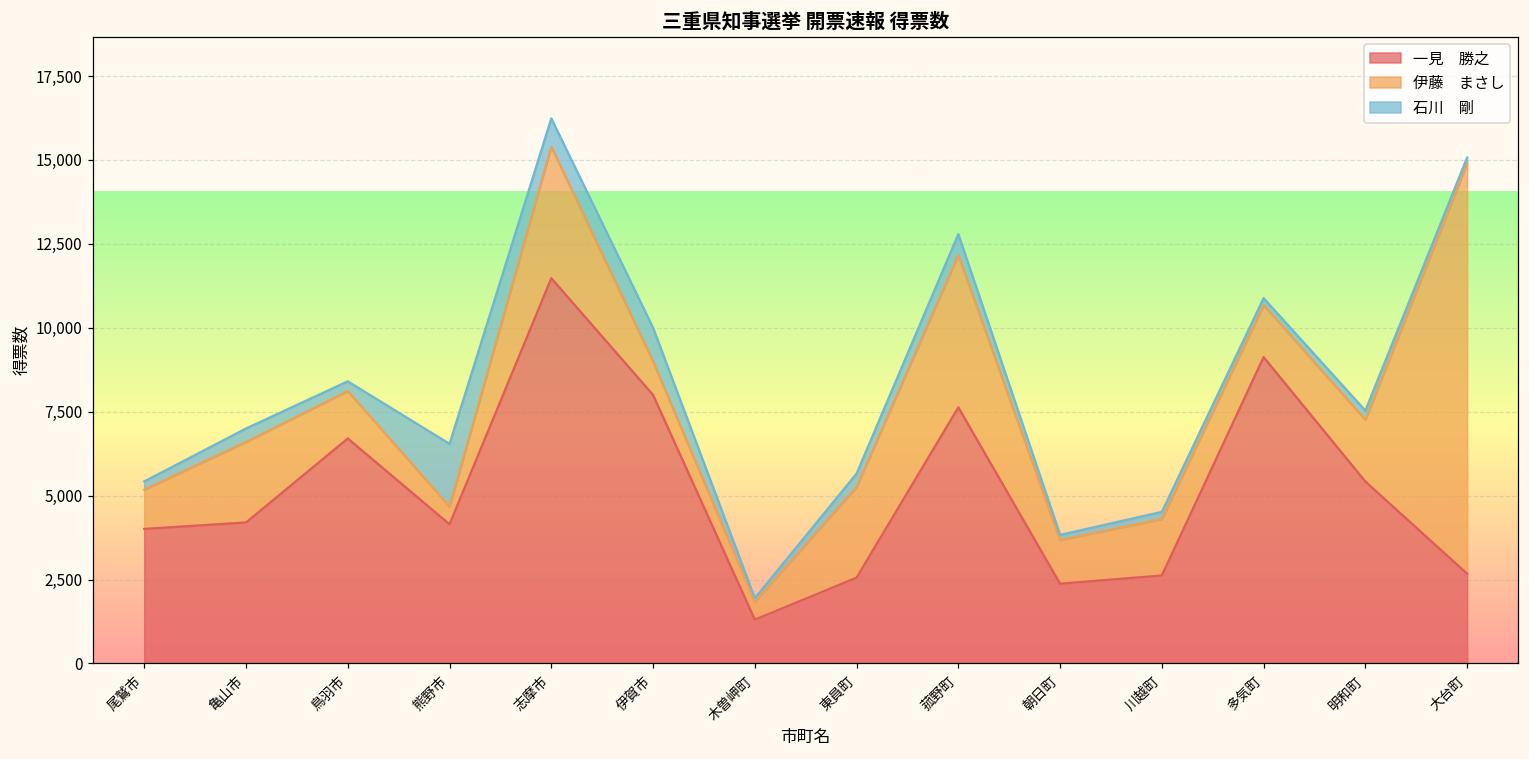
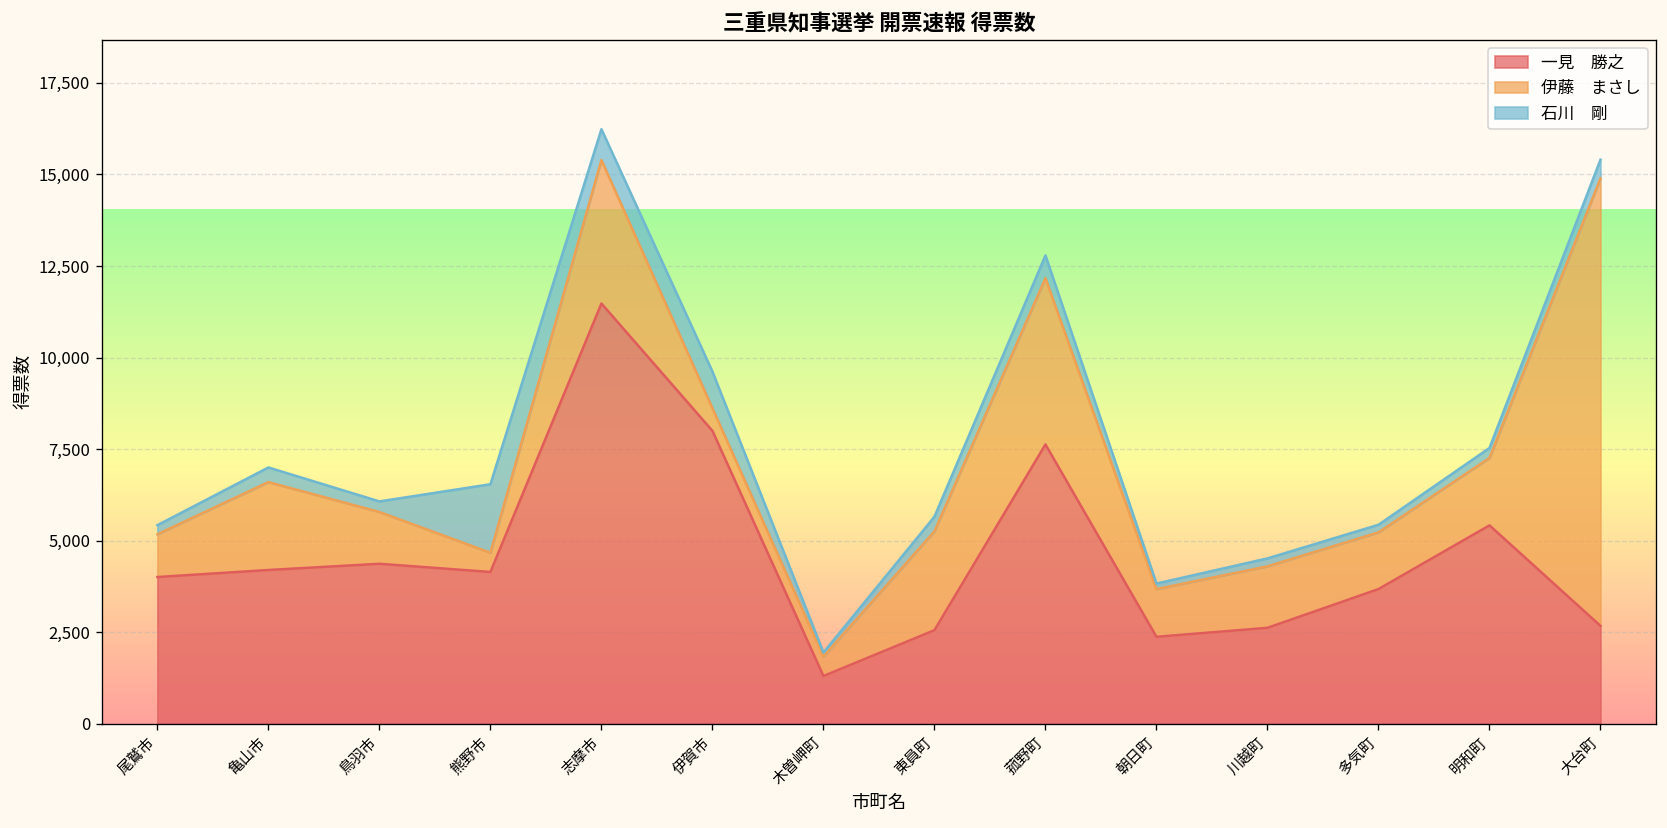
  {
    "一見 勝之": {
      "尾鷲市": "4,000",
      "亀山市": "4,200",
-     "鳥羽市": "6,700",
+     "鳥羽市": "4,400",
      "熊野市": "4,100",
      "志摩市": "11,500",
      "伊賀市": "8,000",
      "木曽岬町": "1,300",
      "東員町": "2,600",
      "菰野町": "7,600",
      "朝日町": "2,400",
      "川越町": "2,600",
-     "多気町": "9,100",
+     "多気町": "3,700",
      "明和町": "5,400",
      "大台町": "2,700"
    },
    "伊藤 まさし": {
      "尾鷲市": "1,200",
      "亀山市": "2,400",
      "鳥羽市": "1,400",
      "熊野市": "500",
      "志摩市": "3,900",
-     "伊賀市": "1,000",
+     "伊賀市": "600",
      "木曽岬町": "500",
      "東員町": "2,700",
      "菰野町": "4,500",
      "朝日町": "1,300",
      "川越町": "1,700",
      "多気町": "1,500",
      "明和町": "1,800",
      "大台町": "12,200"
    },
    "石川 剛": {
      "尾鷲市": "200",
      "亀山市": "400",
      "鳥羽市": "300",
      "熊野市": "1,900",
      "志摩市": "800",
      "伊賀市": "1,000",
      "木曽岬町": "100",
      "東員町": "400",
      "菰野町": "600",
      "朝日町": "200",
      "川越町": "200",
      "多気町": "200",
      "明和町": "300",
-     "大台町": "200"
+     "大台町": "500"
    }
  }
